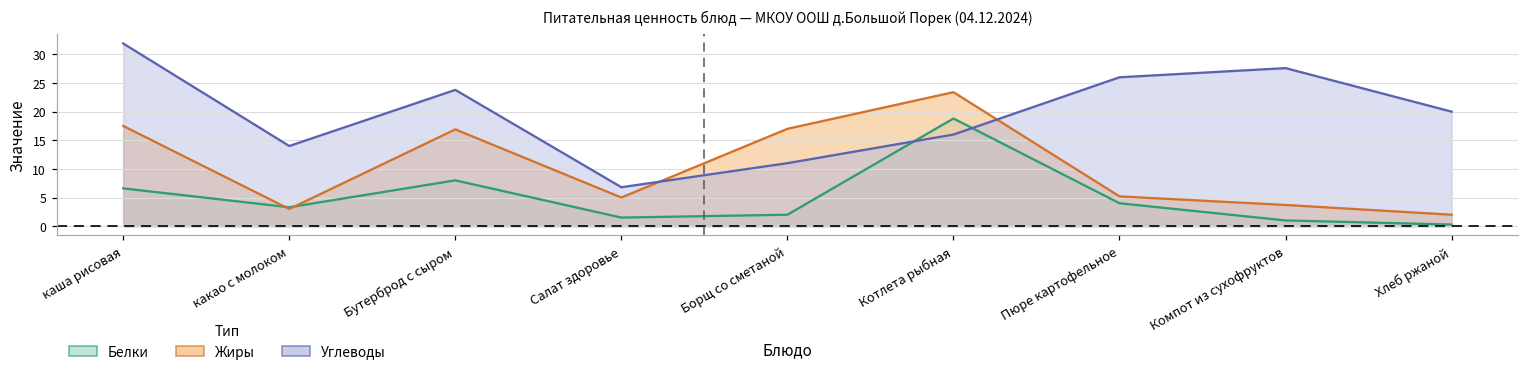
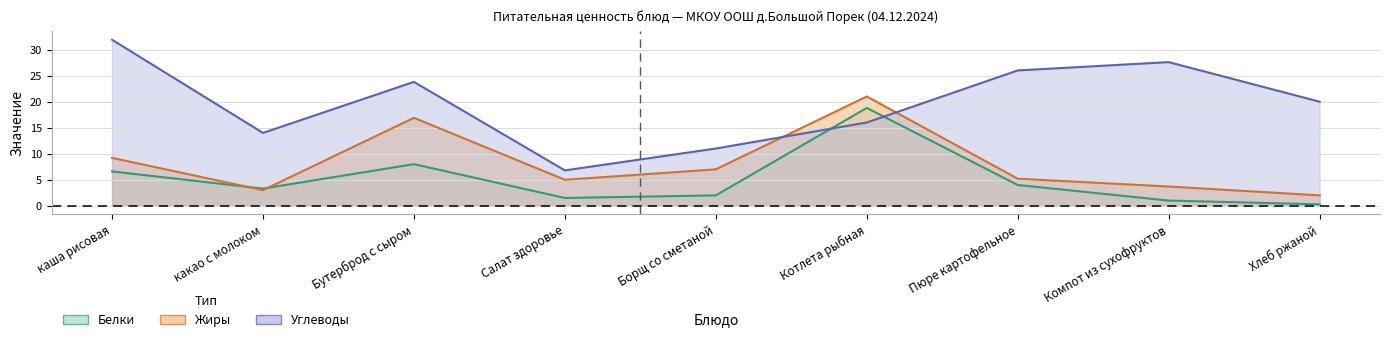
  {
    "Жиры": {
-     "каша рисовая": 18,
+     "каша рисовая": 9,
      "Бутерброд с сыром": 17,
      "Салат здоровье": 5,
-     "Борщ со сметаной": 17,
-     "Котлета рыбная": 23,
+     "Борщ со сметаной": 7,
+     "Котлета рыбная": 21,
      "Пюре картофельное": 5,
      "Компот из сухофруктов": 4,
      "Хлеб ржаной": 2
    }
  }
